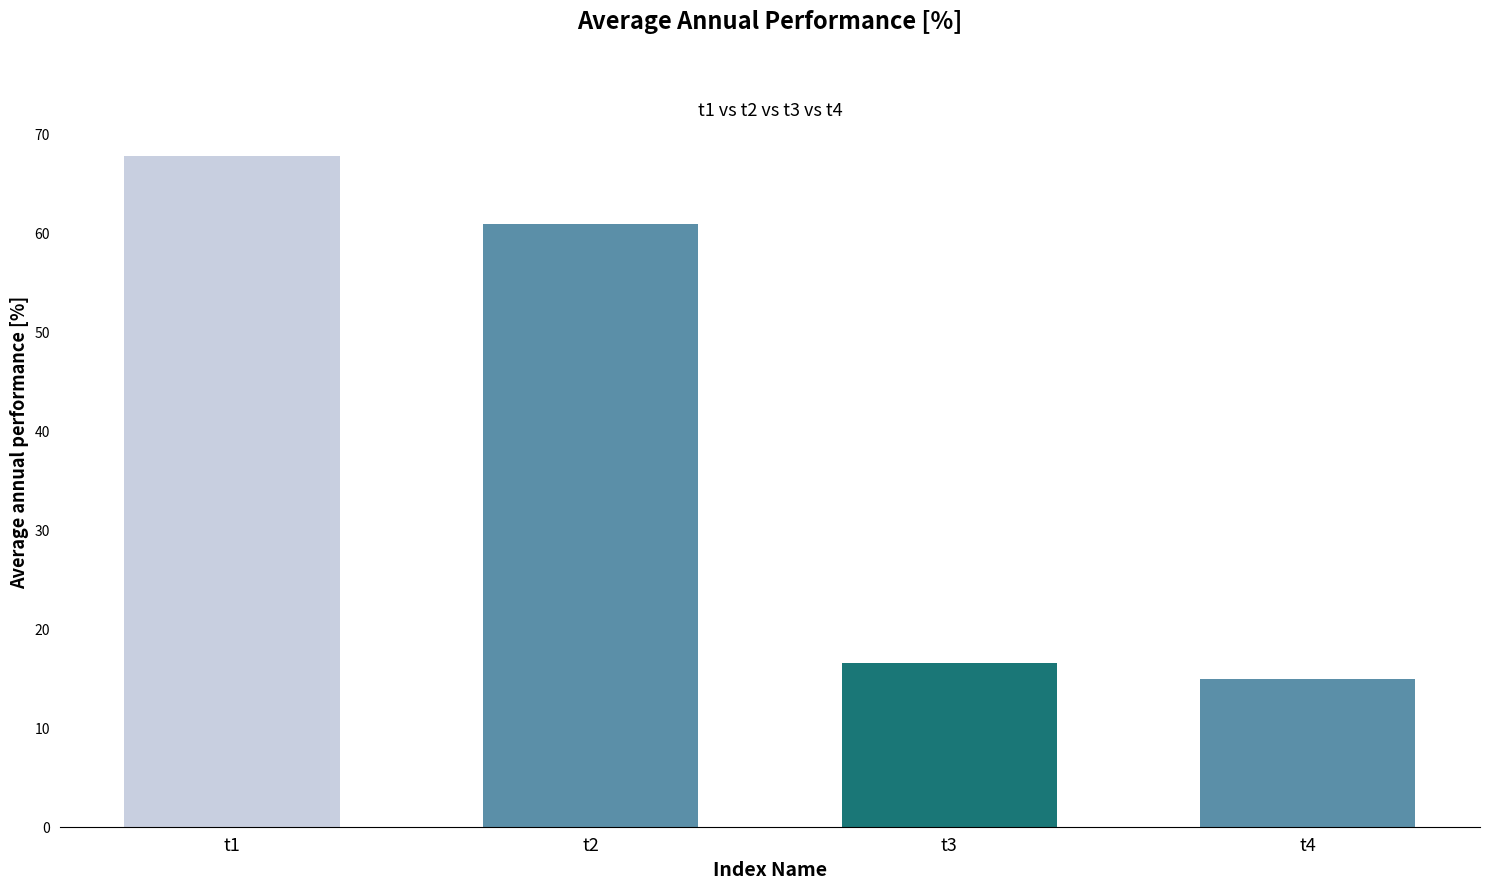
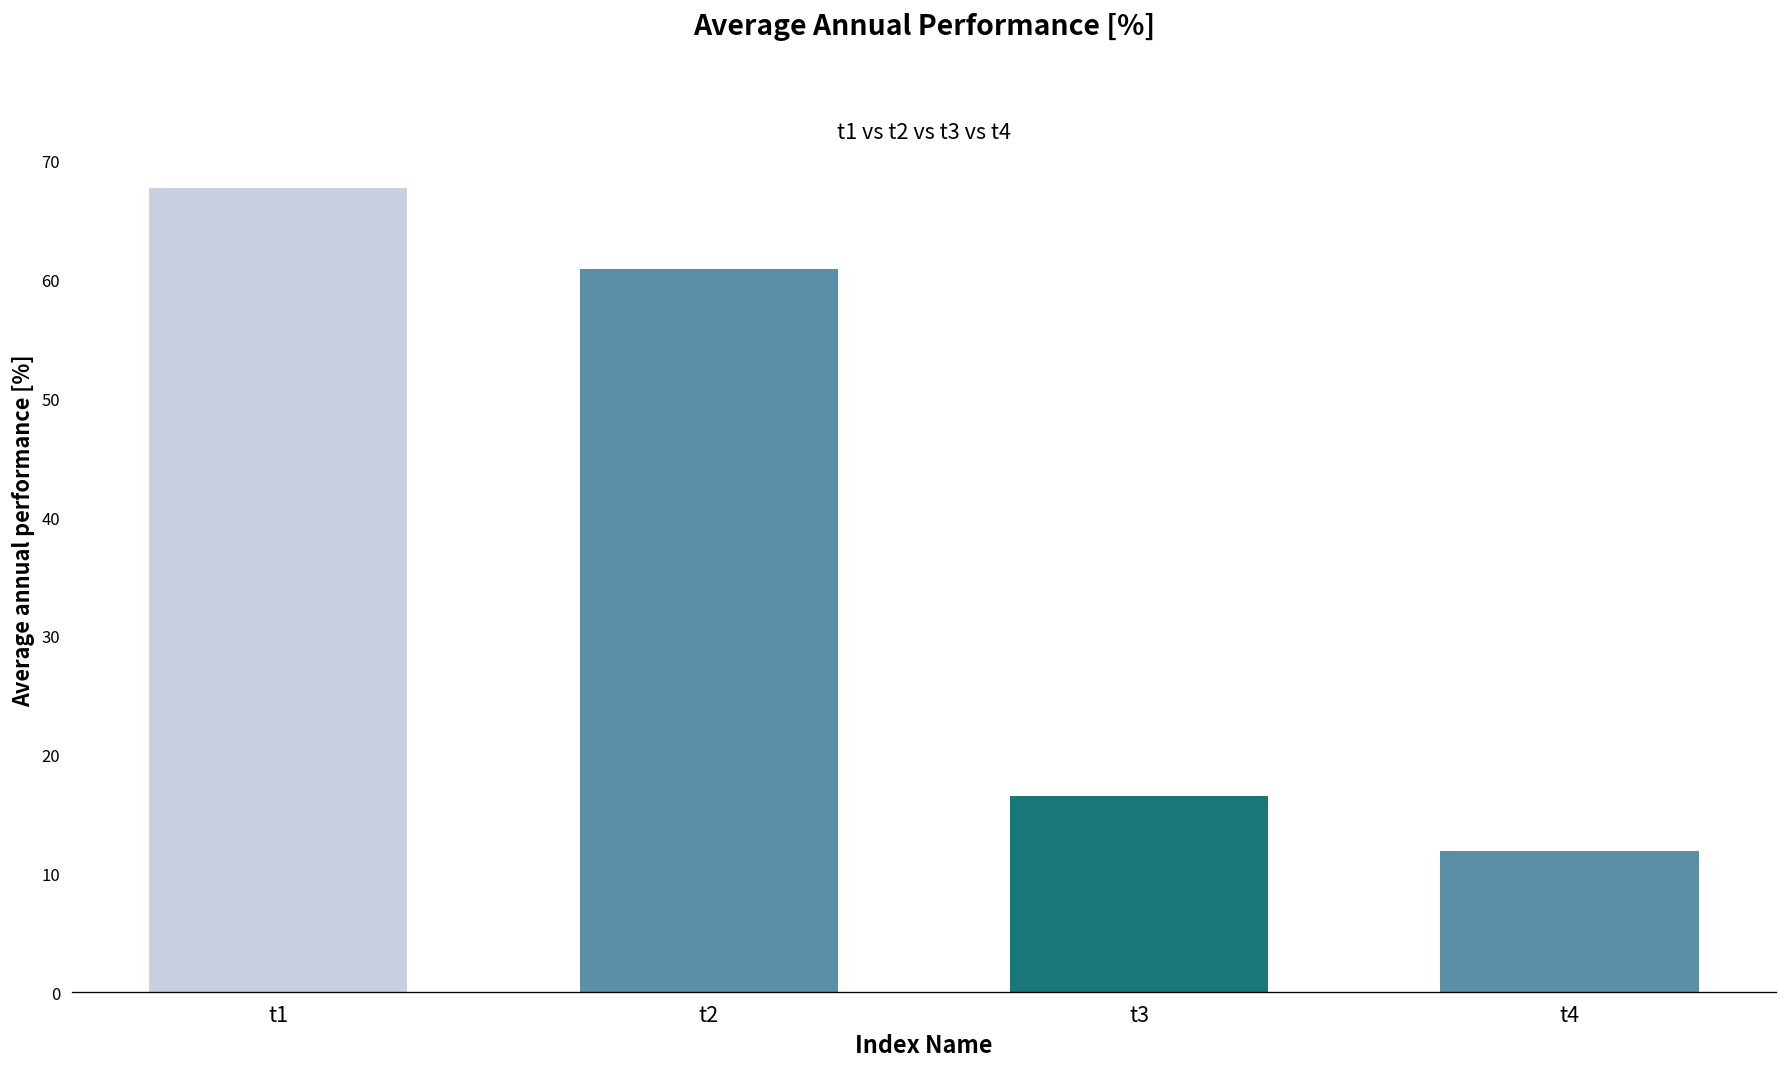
  {
    "t1": 68,
    "t2": 61,
    "t3": 17,
-   "t4": 15
+   "t4": 12
  }
